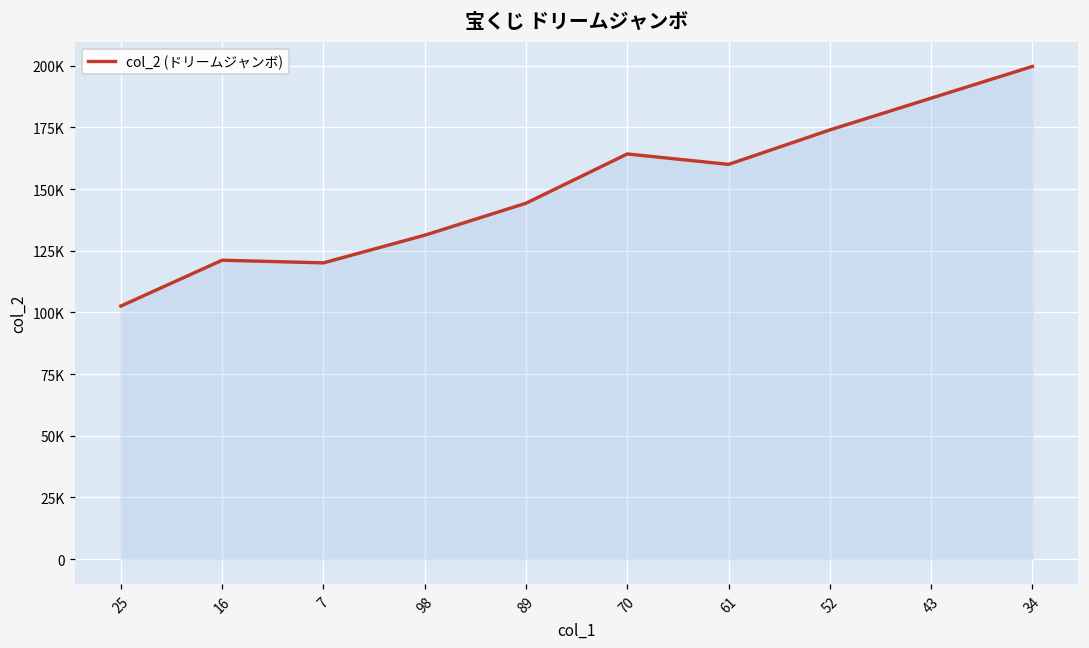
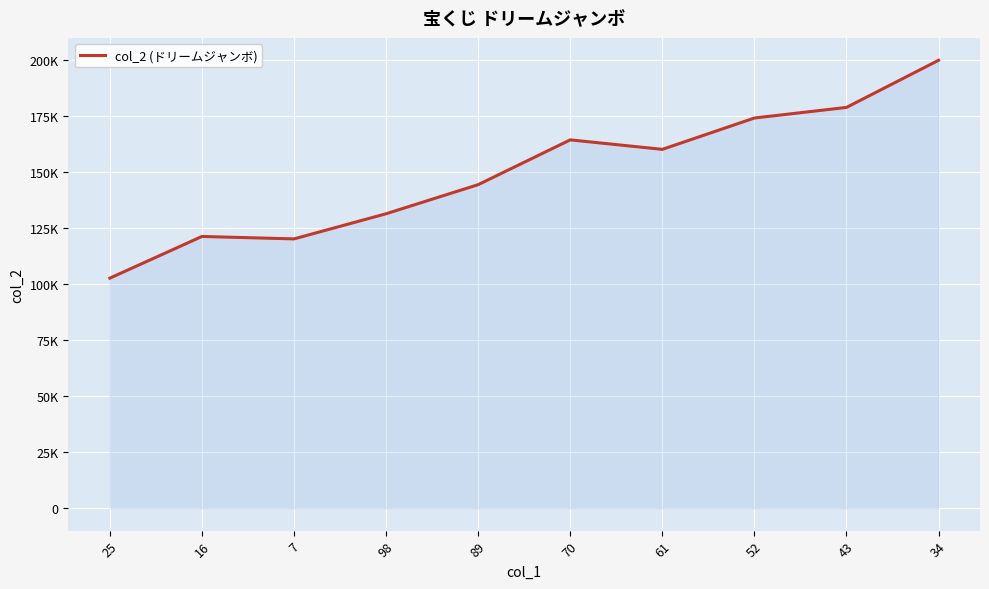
  {
    "25": 103000,
    "16": 121000,
    "7": 120000,
    "98": 131000,
    "89": 144000,
    "70": 164000,
    "61": 160000,
    "52": 174000,
-   "43": 187000,
+   "43": 179000,
    "34": 200000
  }
